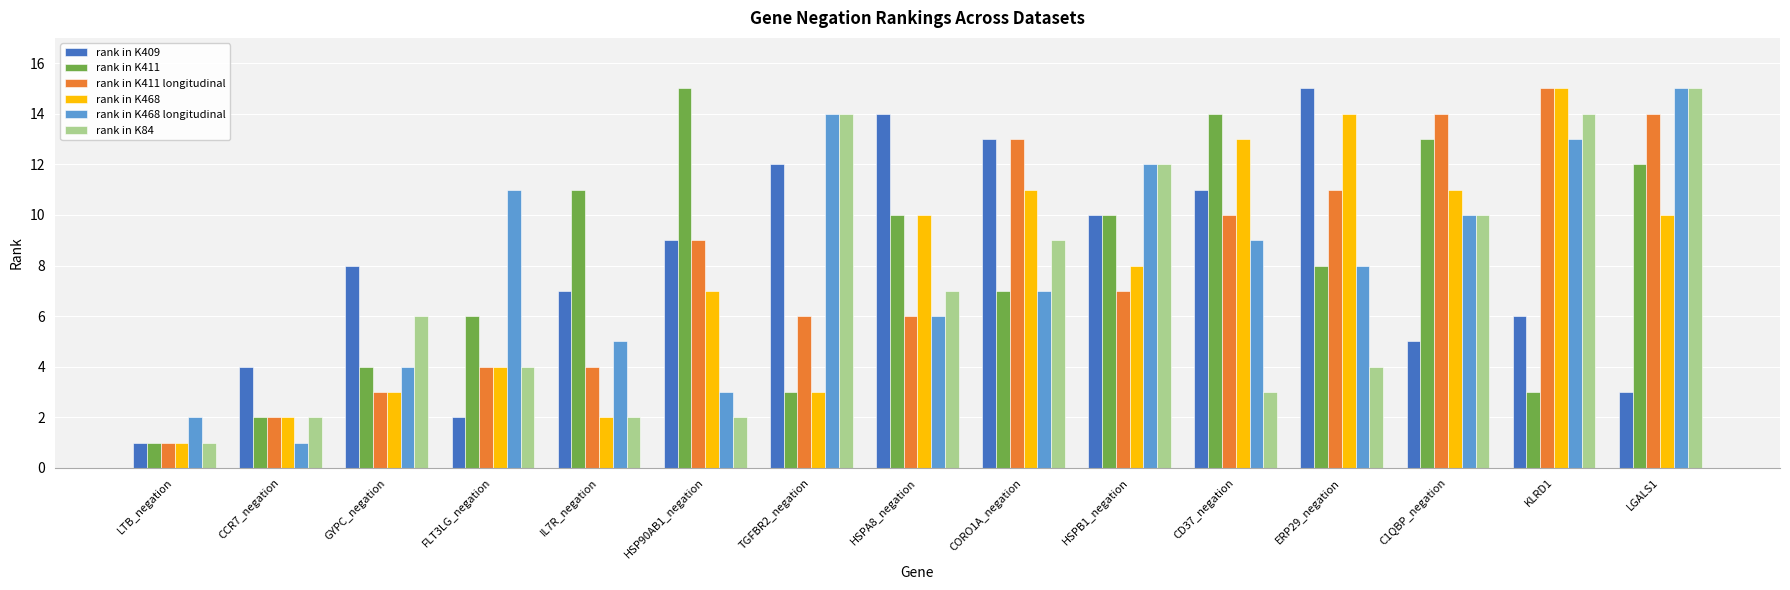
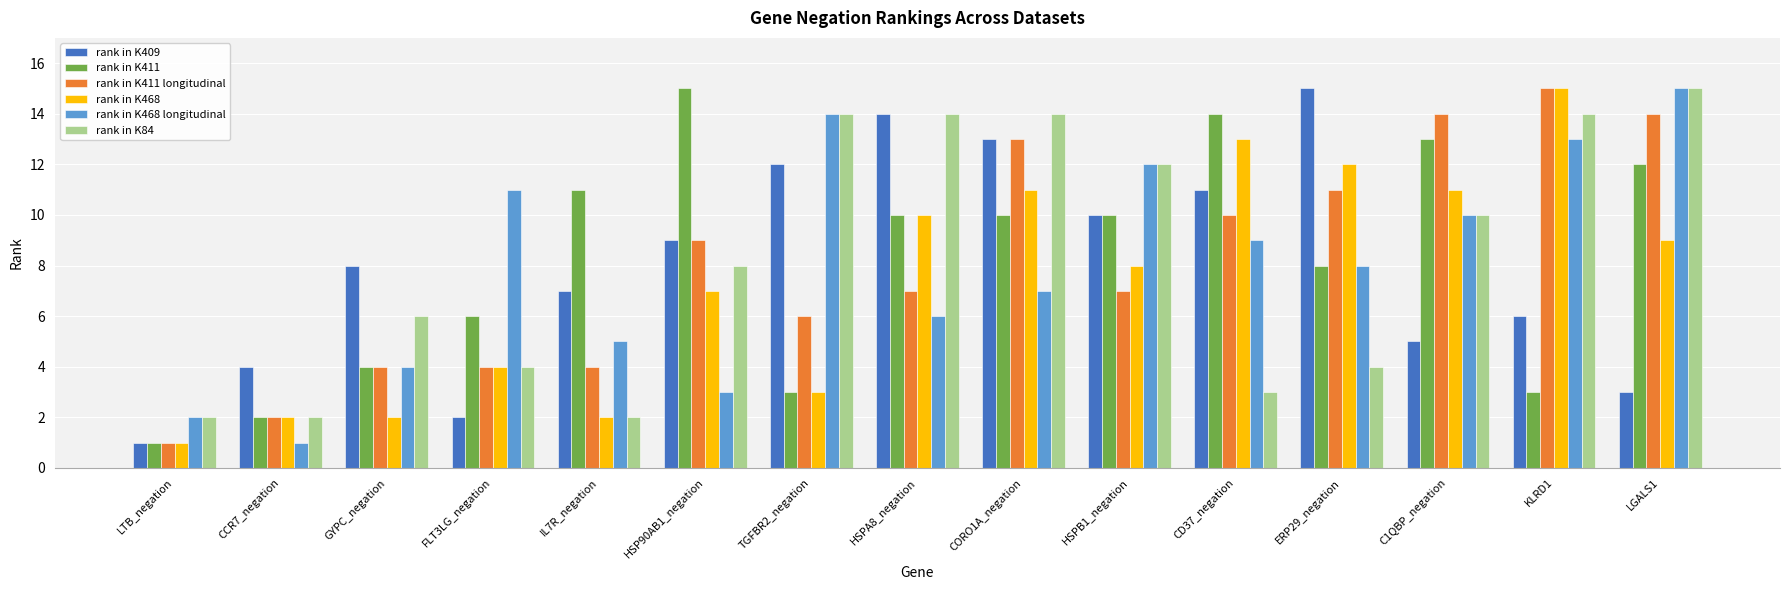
  {
    "rank in K411": {
      "LTB_negation": 1,
      "CCR7_negation": 2,
      "GYPC_negation": 4,
      "FLT3LG_negation": 6,
      "IL7R_negation": 11,
      "HSP90AB1_negation": 15,
      "TGFBR2_negation": 3,
      "HSPA8_negation": 10,
-     "CORO1A_negation": 7,
+     "CORO1A_negation": 10,
      "HSPB1_negation": 10,
      "CD37_negation": 14,
      "ERP29_negation": 8,
      "C1QBP_negation": 13,
      "KLRD1": 3,
      "LGALS1": 12
    },
    "rank in K411 longitudinal": {
      "LTB_negation": 1,
      "CCR7_negation": 2,
-     "GYPC_negation": 3,
+     "GYPC_negation": 4,
      "FLT3LG_negation": 4,
      "IL7R_negation": 4,
      "HSP90AB1_negation": 9,
      "TGFBR2_negation": 6,
-     "HSPA8_negation": 6,
+     "HSPA8_negation": 7,
      "CORO1A_negation": 13,
      "HSPB1_negation": 7,
      "CD37_negation": 10,
      "ERP29_negation": 11,
      "C1QBP_negation": 14,
      "KLRD1": 15,
      "LGALS1": 14
    },
    "rank in K468": {
      "LTB_negation": 1,
      "CCR7_negation": 2,
-     "GYPC_negation": 3,
+     "GYPC_negation": 2,
      "FLT3LG_negation": 4,
      "IL7R_negation": 2,
      "HSP90AB1_negation": 7,
      "TGFBR2_negation": 3,
      "HSPA8_negation": 10,
      "CORO1A_negation": 11,
      "HSPB1_negation": 8,
      "CD37_negation": 13,
-     "ERP29_negation": 14,
+     "ERP29_negation": 12,
      "C1QBP_negation": 11,
      "KLRD1": 15,
-     "LGALS1": 10
+     "LGALS1": 9
    },
    "rank in K84": {
-     "LTB_negation": 1,
+     "LTB_negation": 2,
      "CCR7_negation": 2,
      "GYPC_negation": 6,
      "FLT3LG_negation": 4,
      "IL7R_negation": 2,
-     "HSP90AB1_negation": 2,
+     "HSP90AB1_negation": 8,
      "TGFBR2_negation": 14,
-     "HSPA8_negation": 7,
-     "CORO1A_negation": 9,
+     "HSPA8_negation": 14,
+     "CORO1A_negation": 14,
      "HSPB1_negation": 12,
      "CD37_negation": 3,
      "ERP29_negation": 4,
      "C1QBP_negation": 10,
      "KLRD1": 14,
      "LGALS1": 15
    }
  }
